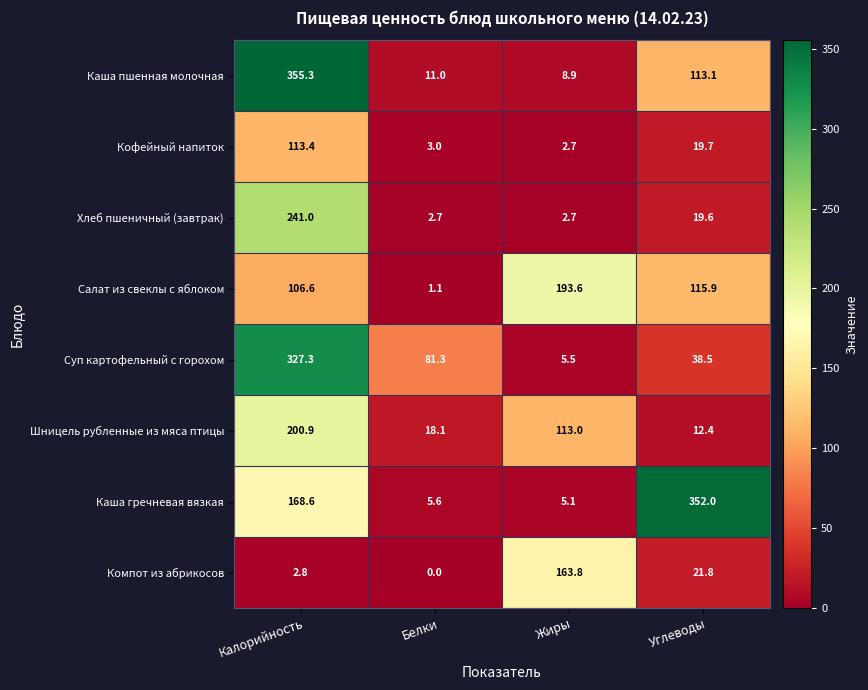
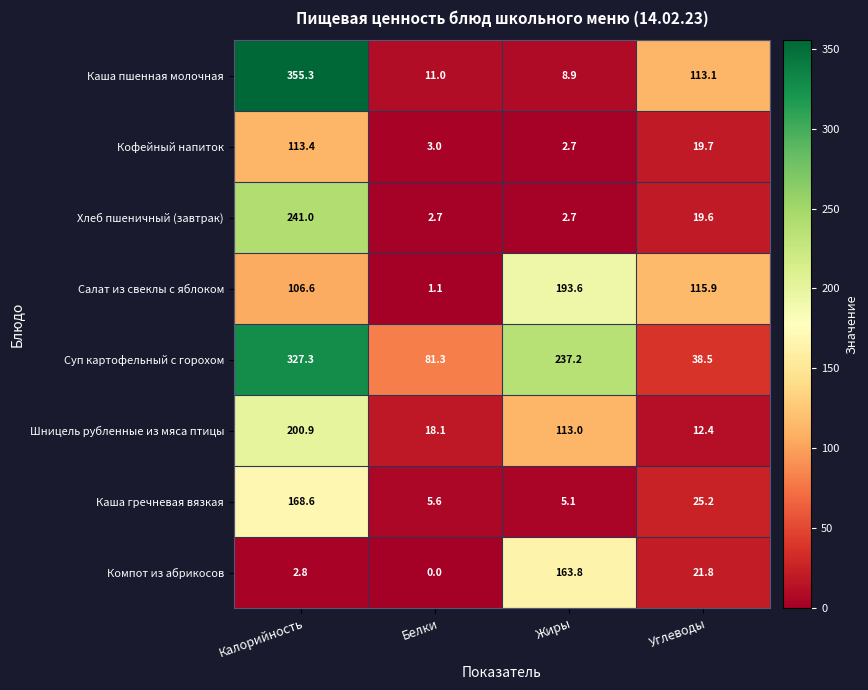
  {
    "Каша пшенная молочная": {
      "Калорийность": 355.3,
      "Белки": 11.0,
      "Жиры": 8.9,
      "Углеводы": 113.1
    },
    "Кофейный напиток": {
      "Калорийность": 113.4,
      "Белки": 3.0,
      "Жиры": 2.7,
      "Углеводы": 19.7
    },
    "Хлеб пшеничный (завтрак)": {
      "Калорийность": 241.0,
      "Белки": 2.7,
      "Жиры": 2.7,
      "Углеводы": 19.6
    },
    "Салат из свеклы с яблоком": {
      "Калорийность": 106.6,
      "Белки": 1.1,
      "Жиры": 193.6,
      "Углеводы": 115.9
    },
    "Суп картофельный с горохом": {
      "Калорийность": 327.3,
      "Белки": 81.3,
-     "Жиры": 5.5,
+     "Жиры": 237.2,
      "Углеводы": 38.5
    },
    "Шницель рубленные из мяса птицы": {
      "Калорийность": 200.9,
      "Белки": 18.1,
      "Жиры": 113.0,
      "Углеводы": 12.4
    },
    "Каша гречневая вязкая": {
      "Калорийность": 168.6,
      "Белки": 5.6,
      "Жиры": 5.1,
-     "Углеводы": 352.0
+     "Углеводы": 25.2
    },
    "Компот из абрикосов": {
      "Калорийность": 2.8,
      "Белки": 0.0,
      "Жиры": 163.8,
      "Углеводы": 21.8
    }
  }
